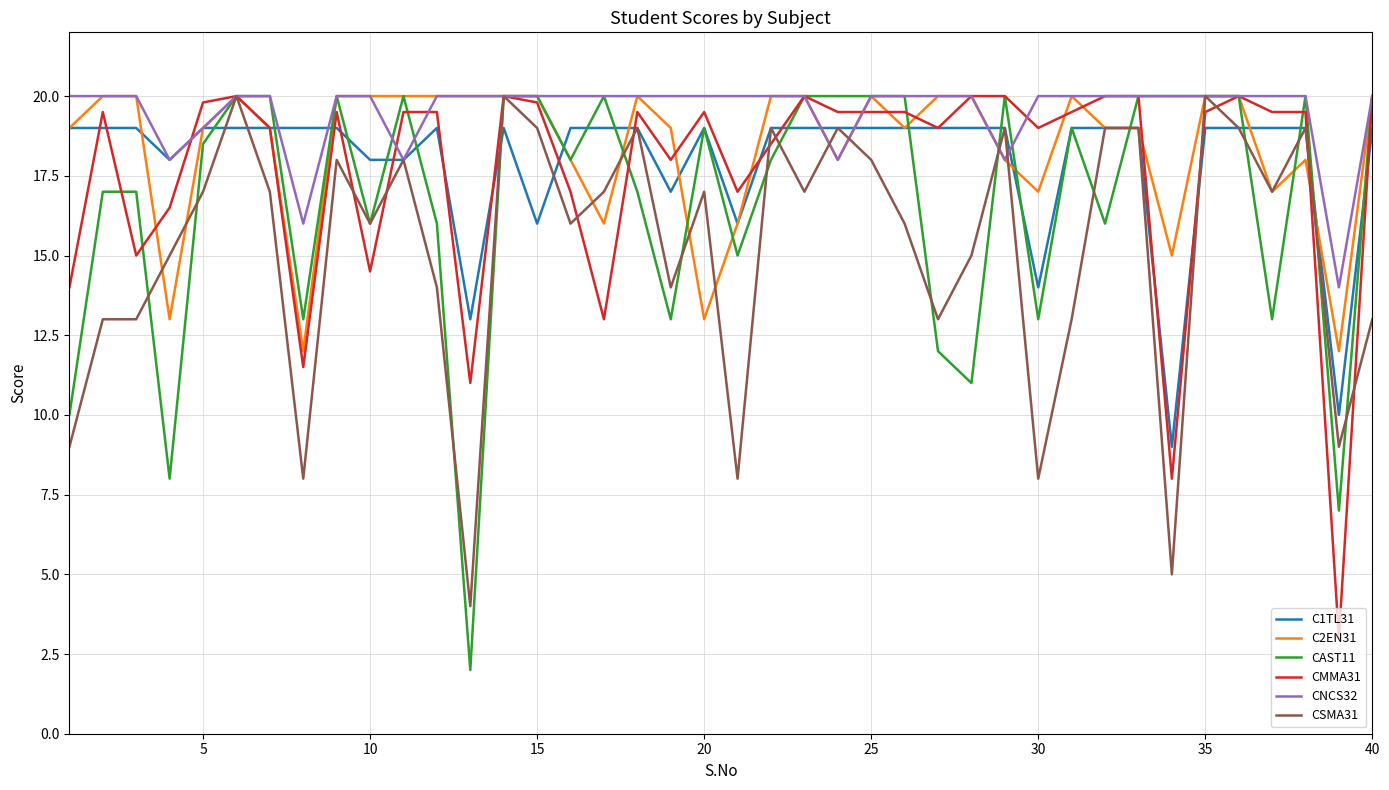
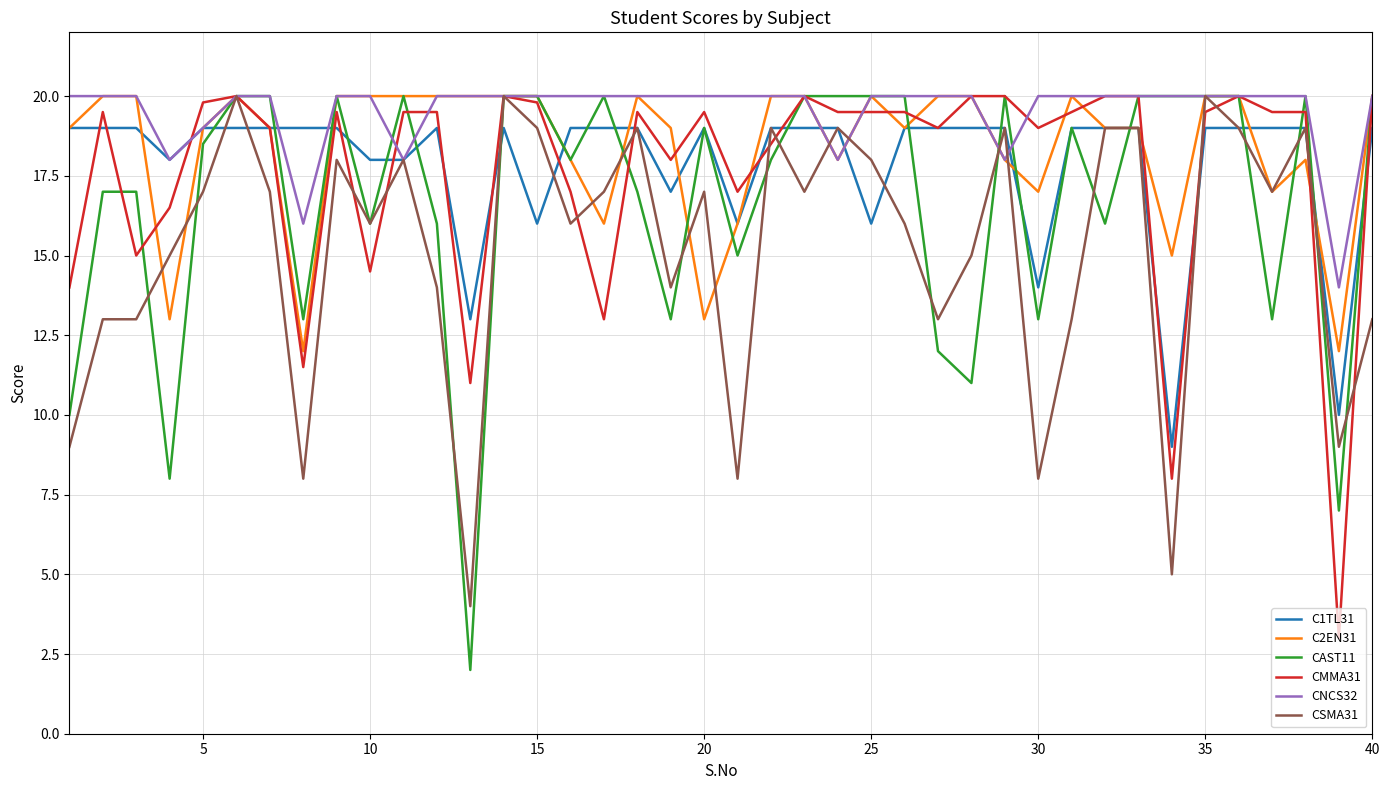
  {
    "C1TL31": {
      "10": 18,
      "15": 16,
-     "25": 19,
+     "25": 16,
      "30": 14,
      "35": 19,
      "40": 19
    },
    "C2EN31": {
      "20": 13,
      "30": 17
    },
    "CAST11": {
      "5": 18.5,
      "30": 13
    },
    "CMMA31": {
      "5": 19.8,
      "10": 14.5,
      "15": 19.8,
      "20": 19.5,
      "25": 19.5,
      "30": 19,
      "35": 19.5
    },
    "CNCS32": {
      "20": 20,
      "30": 20
    },
    "CSMA31": {
      "5": 17,
      "15": 19,
      "20": 17,
      "25": 18,
      "30": 8,
      "40": 13
    }
  }
